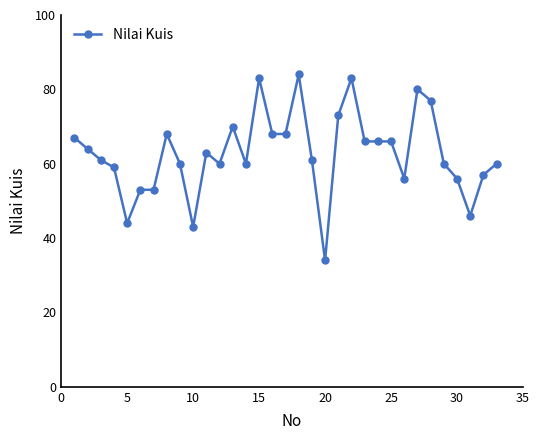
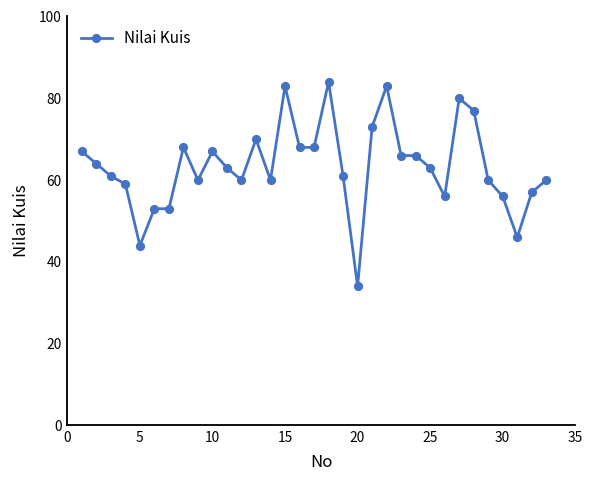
  {
    "5": 44,
-   "10": 43,
+   "10": 67,
    "15": 83,
    "20": 34,
-   "25": 66,
+   "25": 63,
    "30": 56
  }
